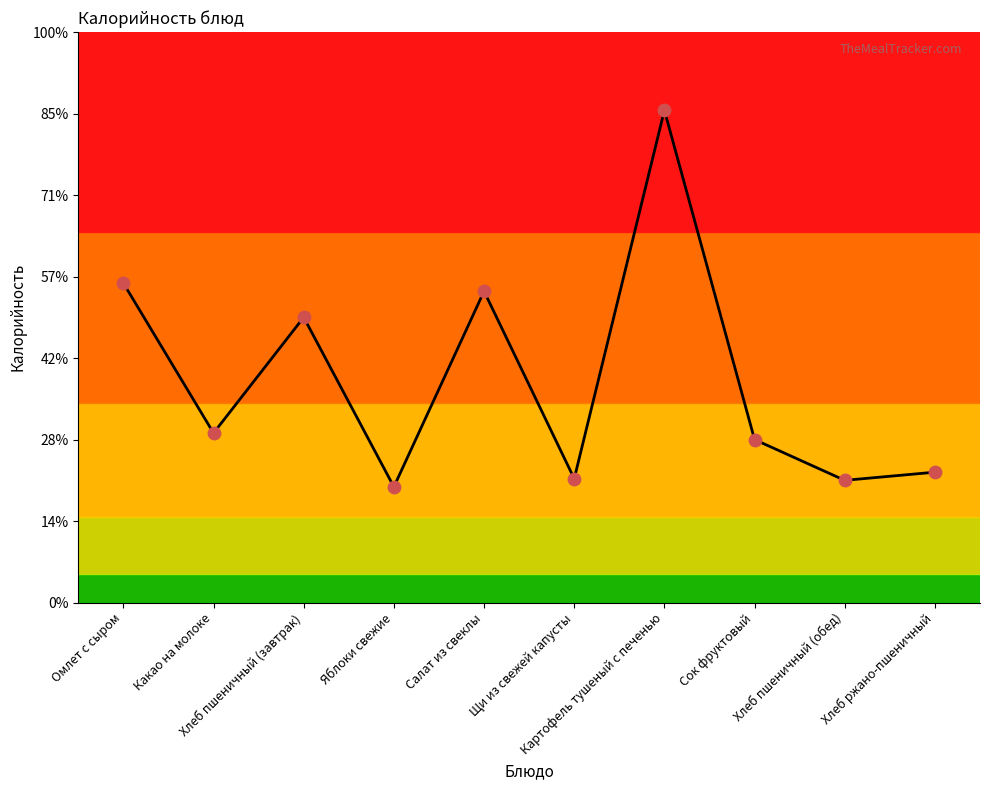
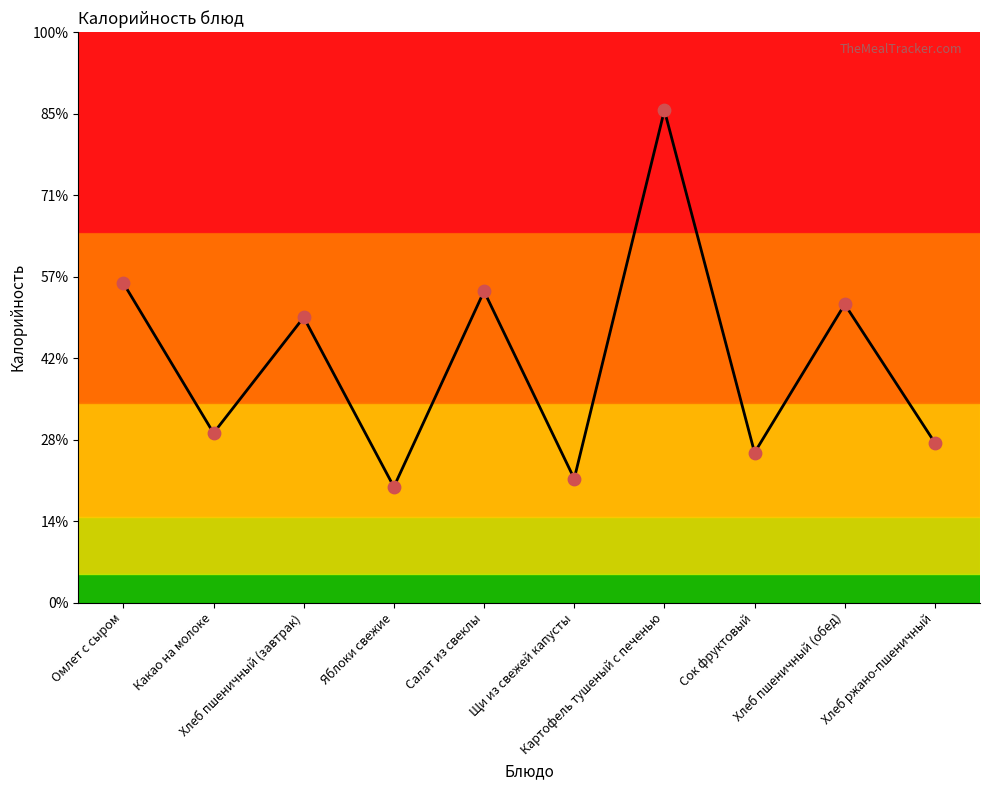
  {
    "Омлет с сыром": "56%",
    "Какао на молоке": "30%",
    "Хлеб пшеничный (завтрак)": "50%",
    "Яблоки свежие": "20%",
    "Салат из свеклы": "55%",
    "Щи из свежей капусты": "22%",
    "Картофель тушеный с печенью": "86%",
-   "Сок фруктовый": "29%",
-   "Хлеб пшеничный (обед)": "21%",
-   "Хлеб ржано-пшеничный": "23%"
+   "Сок фруктовый": "26%",
+   "Хлеб пшеничный (обед)": "52%",
+   "Хлеб ржано-пшеничный": "28%"
  }
